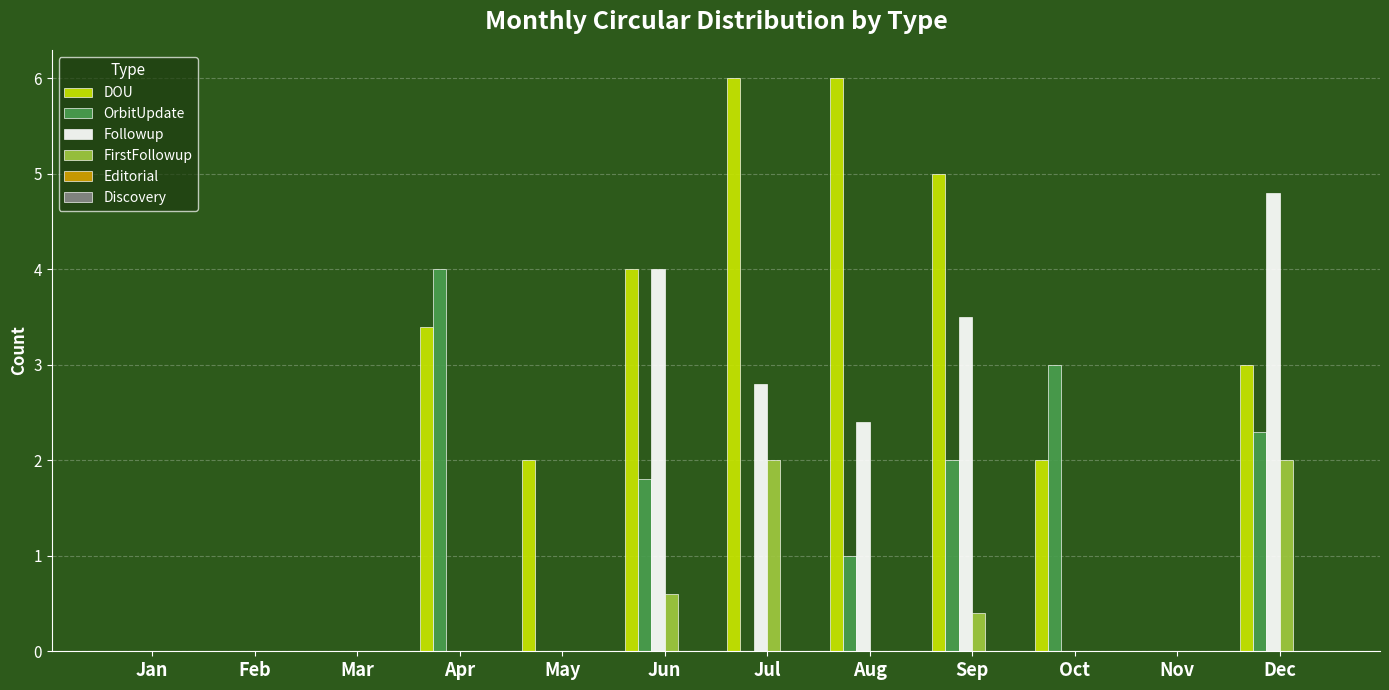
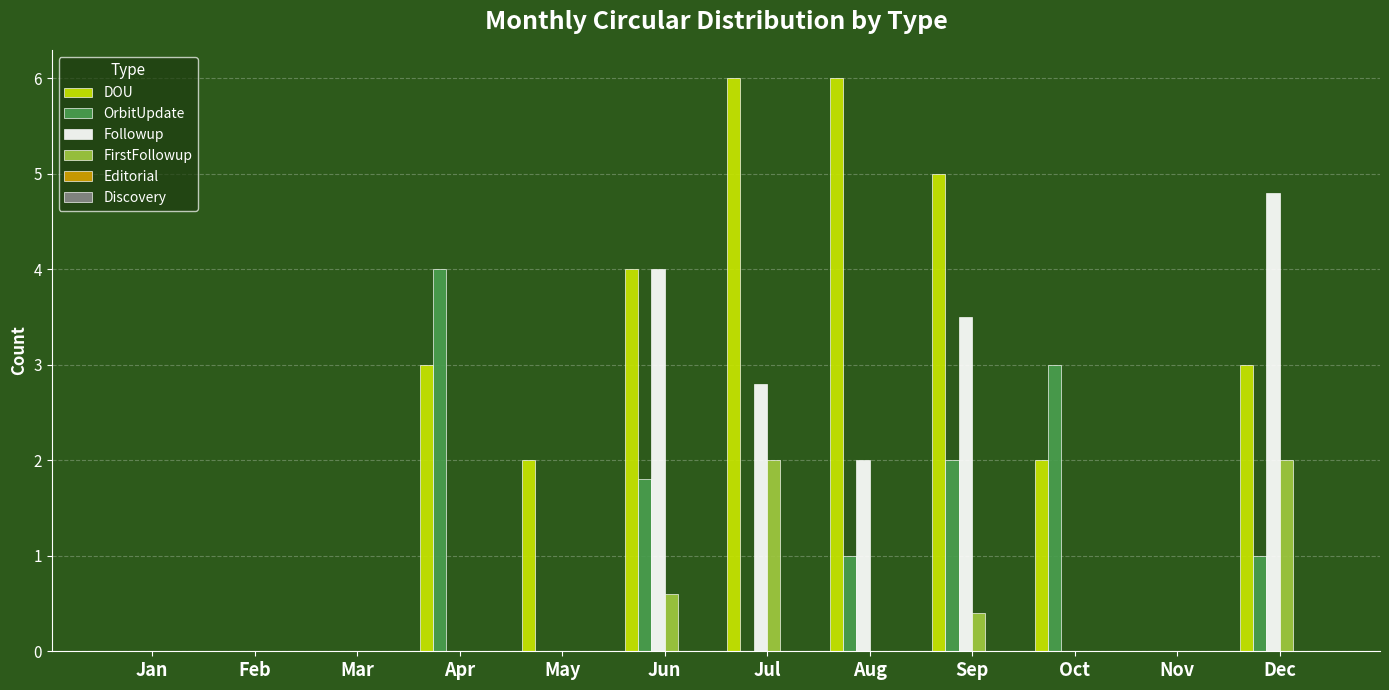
  {
    "DOU": {
      "Jan": 0.0,
      "Feb": 0.0,
      "Mar": 0.0,
-     "Apr": 3.4,
+     "Apr": 3.0,
      "May": 2.0,
      "Jun": 4.0,
      "Jul": 6.0,
      "Aug": 6.0,
      "Sep": 5.0,
      "Oct": 2.0,
      "Nov": 0.0,
      "Dec": 3.0
    },
    "OrbitUpdate": {
      "Jan": 0.0,
      "Feb": 0.0,
      "Mar": 0.0,
      "Apr": 4.0,
      "May": 0.0,
      "Jun": 1.8,
      "Jul": 0.0,
      "Aug": 1.0,
      "Sep": 2.0,
      "Oct": 3.0,
      "Nov": 0.0,
-     "Dec": 2.3
+     "Dec": 1.0
    },
    "Followup": {
      "Jan": 0.0,
      "Feb": 0.0,
      "Mar": 0.0,
      "Apr": 0.0,
      "May": 0.0,
      "Jun": 4.0,
      "Jul": 2.8,
-     "Aug": 2.4,
+     "Aug": 2.0,
      "Sep": 3.5,
      "Oct": 0.0,
      "Nov": 0.0,
      "Dec": 4.8
    },
    "FirstFollowup": {
      "Jan": 0.0,
      "Feb": 0.0,
      "Mar": 0.0,
      "Apr": 0.0,
      "May": 0.0,
      "Jun": 0.6,
      "Jul": 2.0,
      "Aug": 0.0,
      "Sep": 0.4,
      "Oct": 0.0,
      "Nov": 0.0,
      "Dec": 2.0
    },
    "Editorial": {
      "Jan": 0.0,
      "Feb": 0.0,
      "Mar": 0.0,
      "Apr": 0.0,
      "May": 0.0,
      "Jun": 0.0,
      "Jul": 0.0,
      "Aug": 0.0,
      "Sep": 0.0,
      "Oct": 0.0,
      "Nov": 0.0,
      "Dec": 0.0
    },
    "Discovery": {
      "Jan": 0.0,
      "Feb": 0.0,
      "Mar": 0.0,
      "Apr": 0.0,
      "May": 0.0,
      "Jun": 0.0,
      "Jul": 0.0,
      "Aug": 0.0,
      "Sep": 0.0,
      "Oct": 0.0,
      "Nov": 0.0,
      "Dec": 0.0
    }
  }
